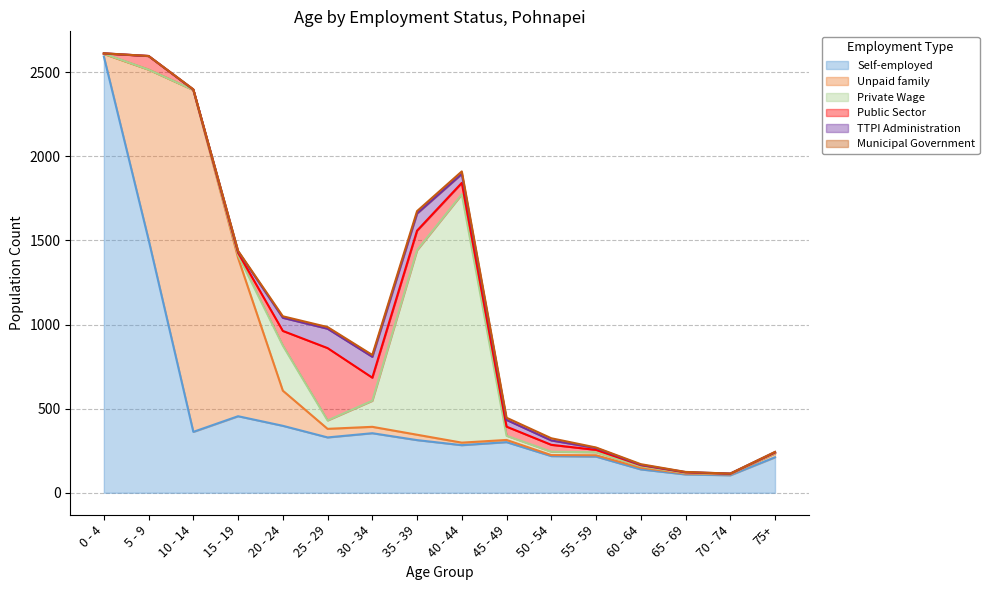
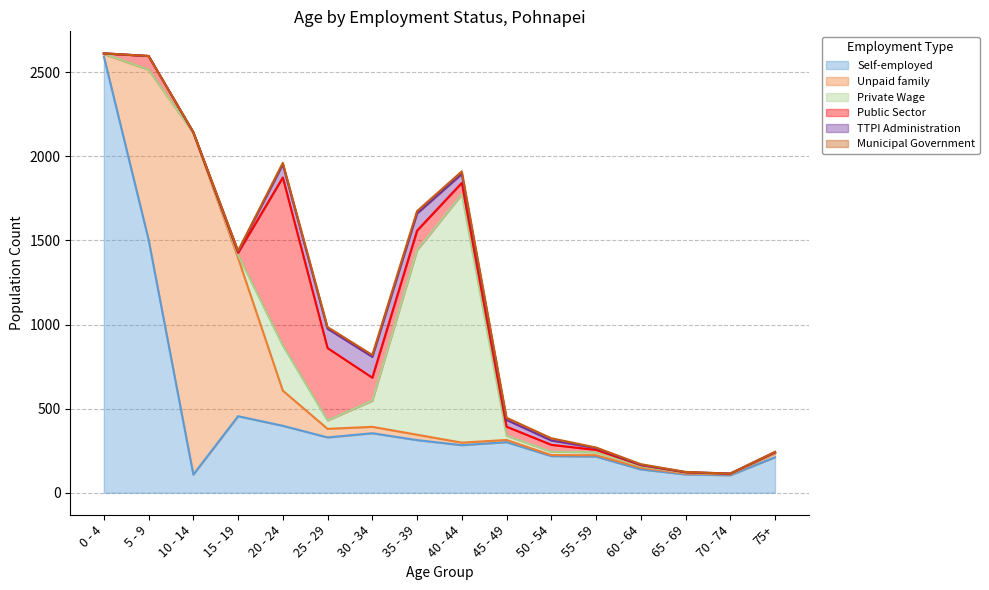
  {
    "Self-employed": {
      "5 - 9": 1500,
-     "10 - 14": 360,
+     "10 - 14": 110,
      "15 - 19": 460,
      "20 - 24": 400,
      "25 - 29": 330,
      "30 - 34": 350,
      "35 - 39": 310,
      "40 - 44": 280,
      "75+": 210
    },
    "Private Wage": {
      "20 - 24": 270,
      "25 - 29": 50,
      "30 - 34": 160,
      "35 - 39": 1100,
      "40 - 44": 1480,
      "45 - 49": 30,
      "50 - 54": 20
    },
    "Public Sector": {
-     "20 - 24": 90,
+     "20 - 24": 1000,
      "25 - 29": 430,
      "30 - 34": 140,
      "35 - 39": 120,
      "40 - 44": 70,
      "45 - 49": 50,
      "50 - 54": 40
    }
  }
